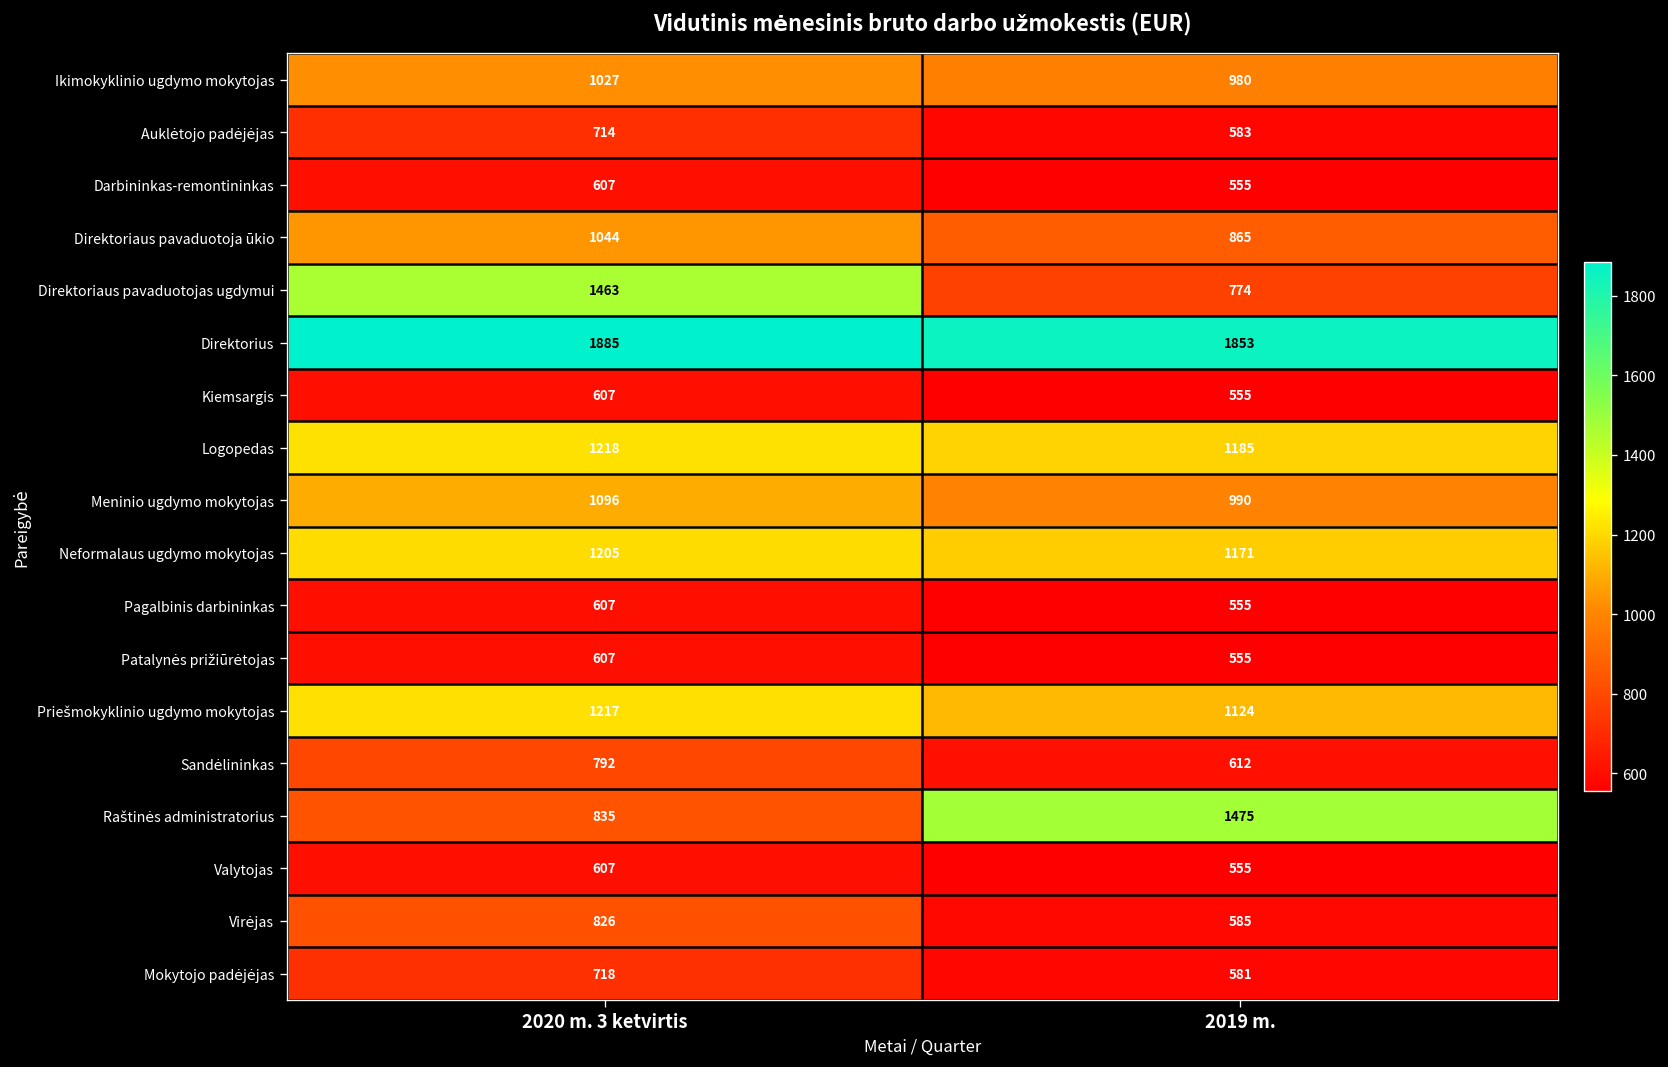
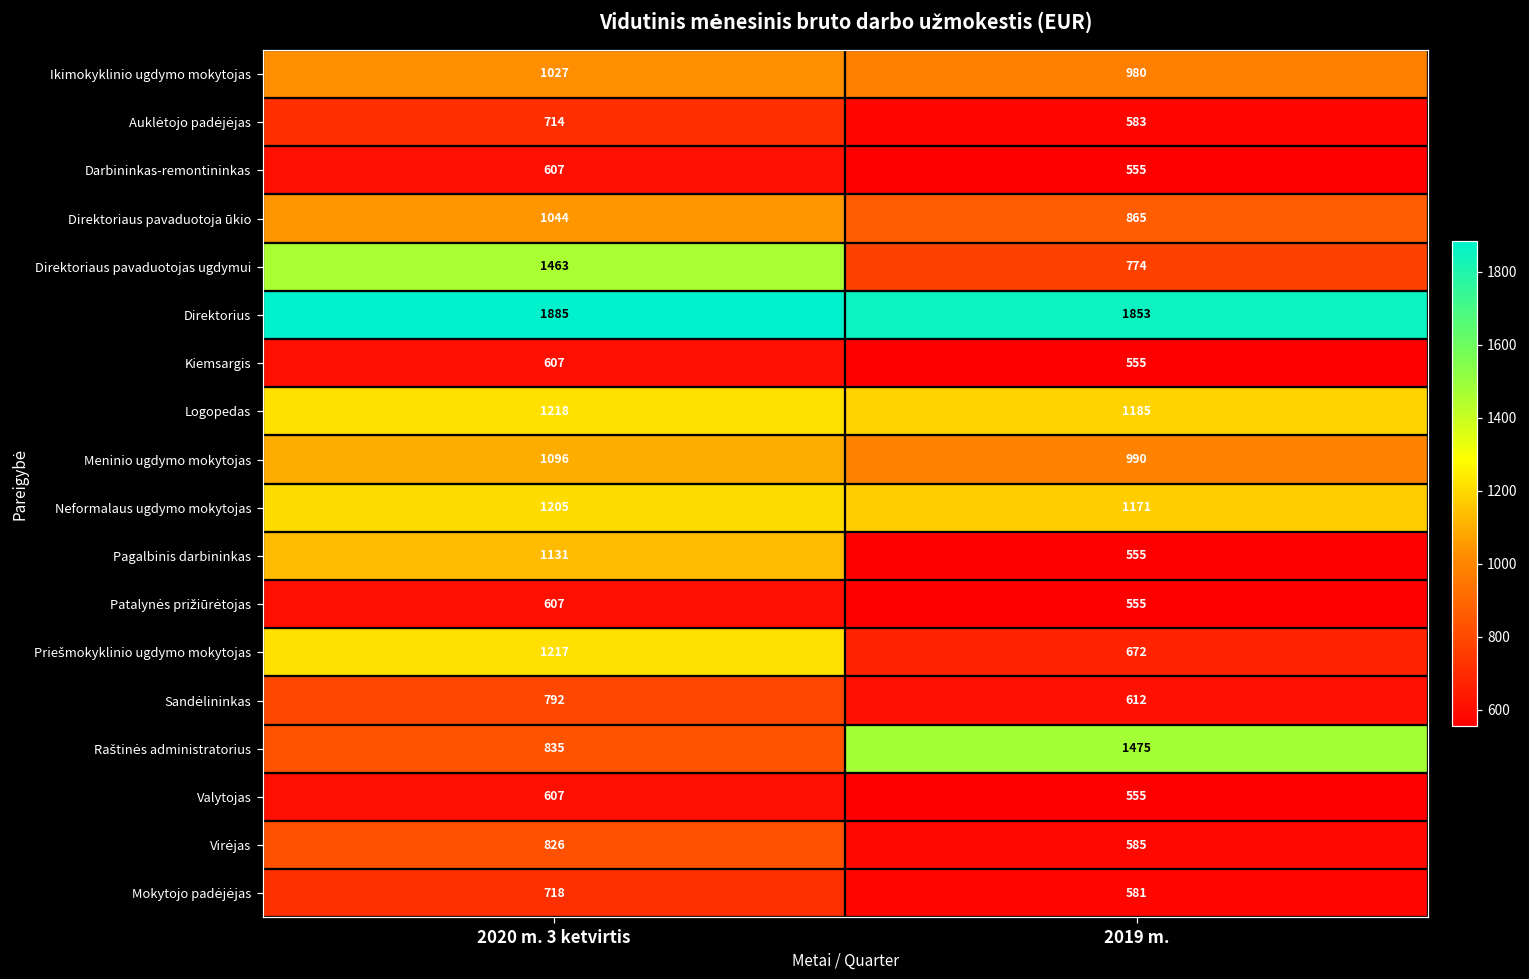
  {
    "Ikimokyklinio ugdymo mokytojas": {
      "2020 m. 3 ketvirtis": 1027,
      "2019 m.": 980
    },
    "Auklėtojo padėjėjas": {
      "2020 m. 3 ketvirtis": 714,
      "2019 m.": 583
    },
    "Darbininkas-remontininkas": {
      "2020 m. 3 ketvirtis": 607,
      "2019 m.": 555
    },
    "Direktoriaus pavaduotoja ūkio": {
      "2020 m. 3 ketvirtis": 1044,
      "2019 m.": 865
    },
    "Direktoriaus pavaduotojas ugdymui": {
      "2020 m. 3 ketvirtis": 1463,
      "2019 m.": 774
    },
    "Direktorius": {
      "2020 m. 3 ketvirtis": 1885,
      "2019 m.": 1853
    },
    "Kiemsargis": {
      "2020 m. 3 ketvirtis": 607,
      "2019 m.": 555
    },
    "Logopedas": {
      "2020 m. 3 ketvirtis": 1218,
      "2019 m.": 1185
    },
    "Meninio ugdymo mokytojas": {
      "2020 m. 3 ketvirtis": 1096,
      "2019 m.": 990
    },
    "Neformalaus ugdymo mokytojas": {
      "2020 m. 3 ketvirtis": 1205,
      "2019 m.": 1171
    },
    "Pagalbinis darbininkas": {
-     "2020 m. 3 ketvirtis": 607,
+     "2020 m. 3 ketvirtis": 1131,
      "2019 m.": 555
    },
    "Patalynės prižiūrėtojas": {
      "2020 m. 3 ketvirtis": 607,
      "2019 m.": 555
    },
    "Priešmokyklinio ugdymo mokytojas": {
      "2020 m. 3 ketvirtis": 1217,
-     "2019 m.": 1124
+     "2019 m.": 672
    },
    "Sandėlininkas": {
      "2020 m. 3 ketvirtis": 792,
      "2019 m.": 612
    },
    "Raštinės administratorius": {
      "2020 m. 3 ketvirtis": 835,
      "2019 m.": 1475
    },
    "Valytojas": {
      "2020 m. 3 ketvirtis": 607,
      "2019 m.": 555
    },
    "Virėjas": {
      "2020 m. 3 ketvirtis": 826,
      "2019 m.": 585
    },
    "Mokytojo padėjėjas": {
      "2020 m. 3 ketvirtis": 718,
      "2019 m.": 581
    }
  }
